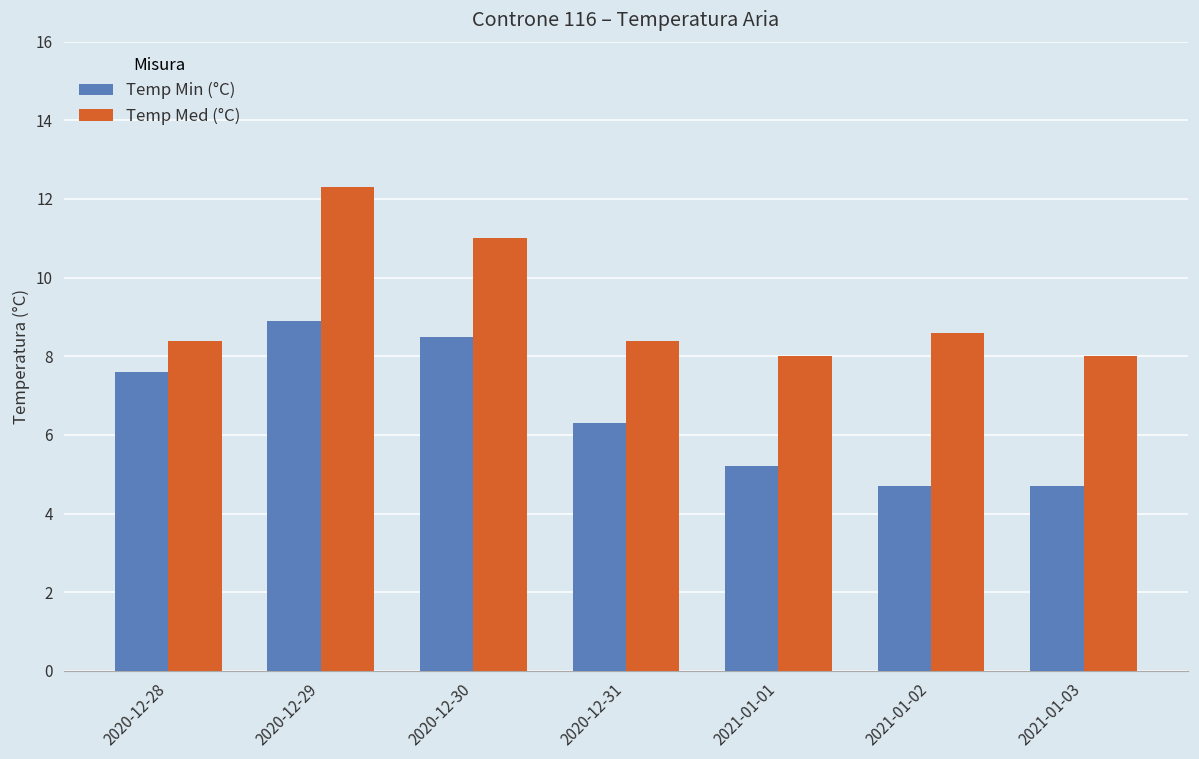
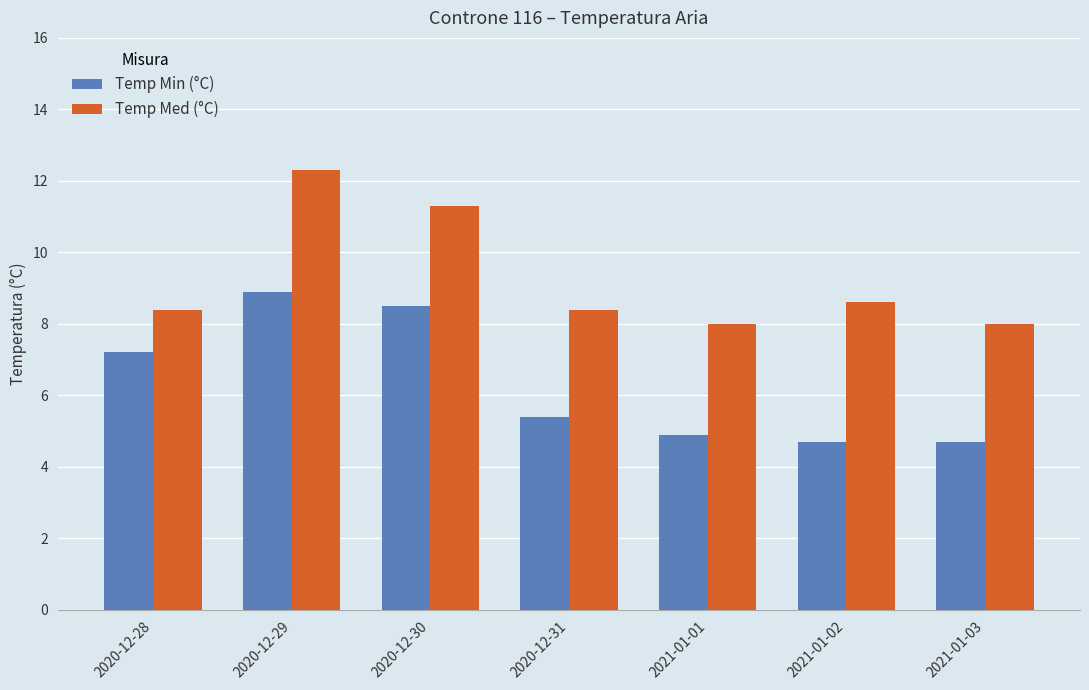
  {
    "Temp Min (°C)": {
-     "2020-12-28": 7.6,
+     "2020-12-28": 7.2,
      "2020-12-29": 8.9,
      "2020-12-30": 8.5,
-     "2020-12-31": 6.3,
-     "2021-01-01": 5.2,
+     "2020-12-31": 5.4,
+     "2021-01-01": 4.9,
      "2021-01-02": 4.7,
      "2021-01-03": 4.7
    },
    "Temp Med (°C)": {
      "2020-12-28": 8.4,
      "2020-12-29": 12.3,
-     "2020-12-30": 11.0,
+     "2020-12-30": 11.3,
      "2020-12-31": 8.4,
      "2021-01-01": 8.0,
      "2021-01-02": 8.6,
      "2021-01-03": 8.0
    }
  }
